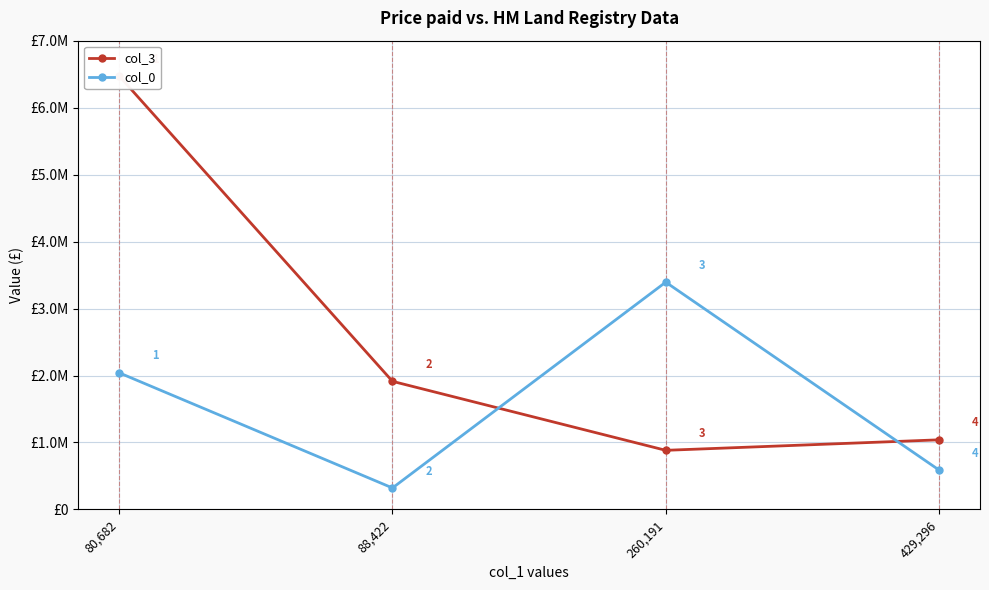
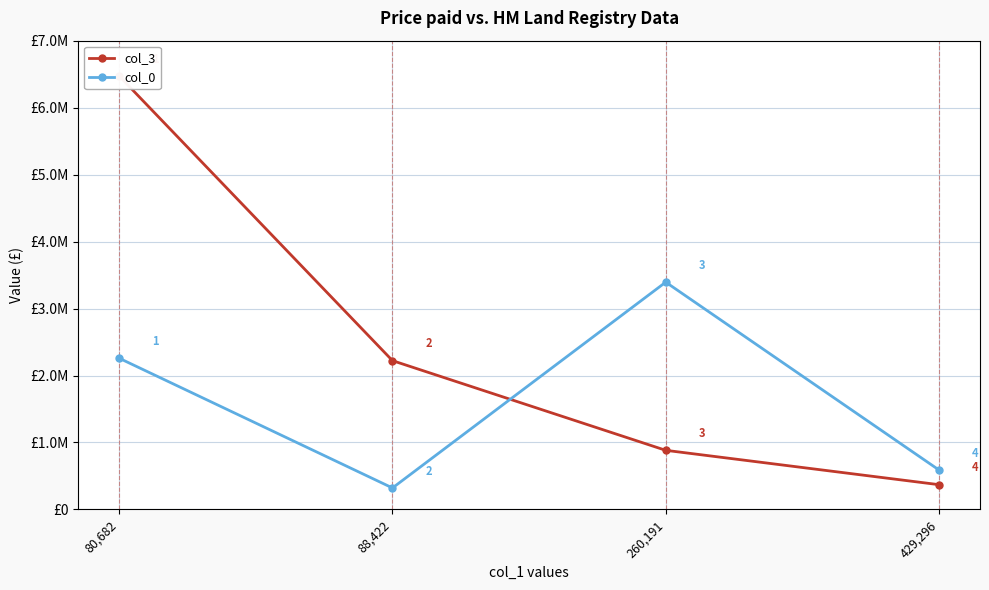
  {
    "col_3": {
-     "88,422": "£1900000",
+     "88,422": "£2200000",
      "260,191": "£900000",
-     "429,296": "£1000000"
+     "429,296": "£400000"
    },
    "col_0": {
-     "80,682": "£2000000",
+     "80,682": "£2300000",
      "88,422": "£300000",
      "260,191": "£3400000",
      "429,296": "£600000"
    }
  }
